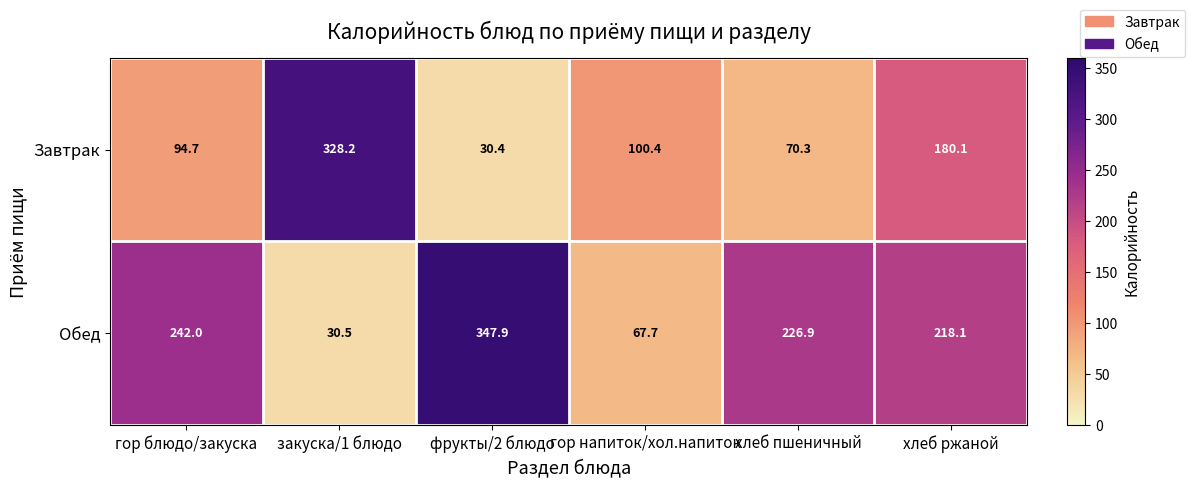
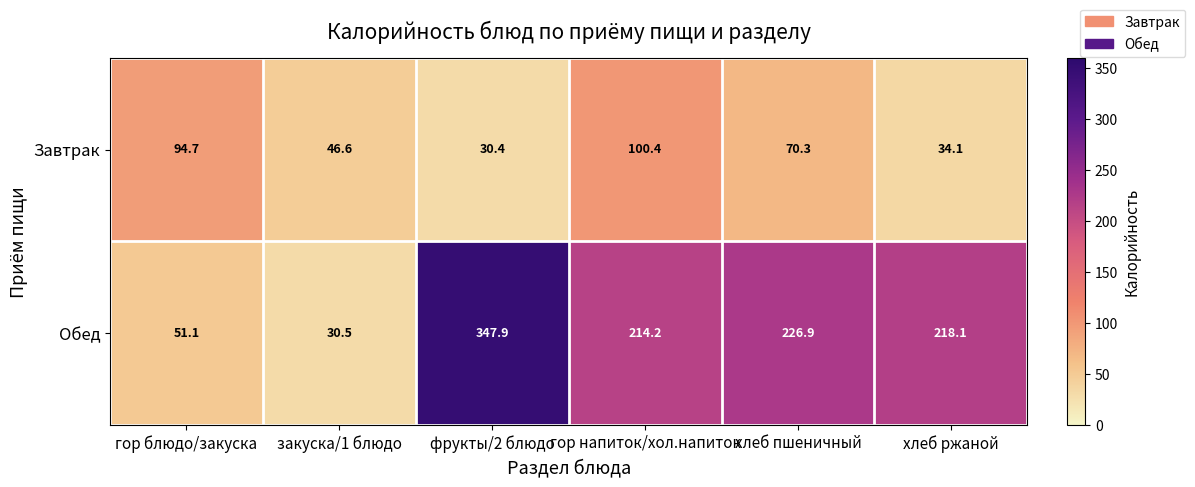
  {
    "Завтрак": {
      "гор блюдо/закуска": 94.7,
-     "закуска/1 блюдо": 328.2,
+     "закуска/1 блюдо": 46.6,
      "фрукты/2 блюдо": 30.4,
      "гор напиток/хол.напиток": 100.4,
      "хлеб пшеничный": 70.3,
-     "хлеб ржаной": 180.1
+     "хлеб ржаной": 34.1
    },
    "Обед": {
-     "гор блюдо/закуска": 242.0,
+     "гор блюдо/закуска": 51.1,
      "закуска/1 блюдо": 30.5,
      "фрукты/2 блюдо": 347.9,
-     "гор напиток/хол.напиток": 67.7,
+     "гор напиток/хол.напиток": 214.2,
      "хлеб пшеничный": 226.9,
      "хлеб ржаной": 218.1
    }
  }
